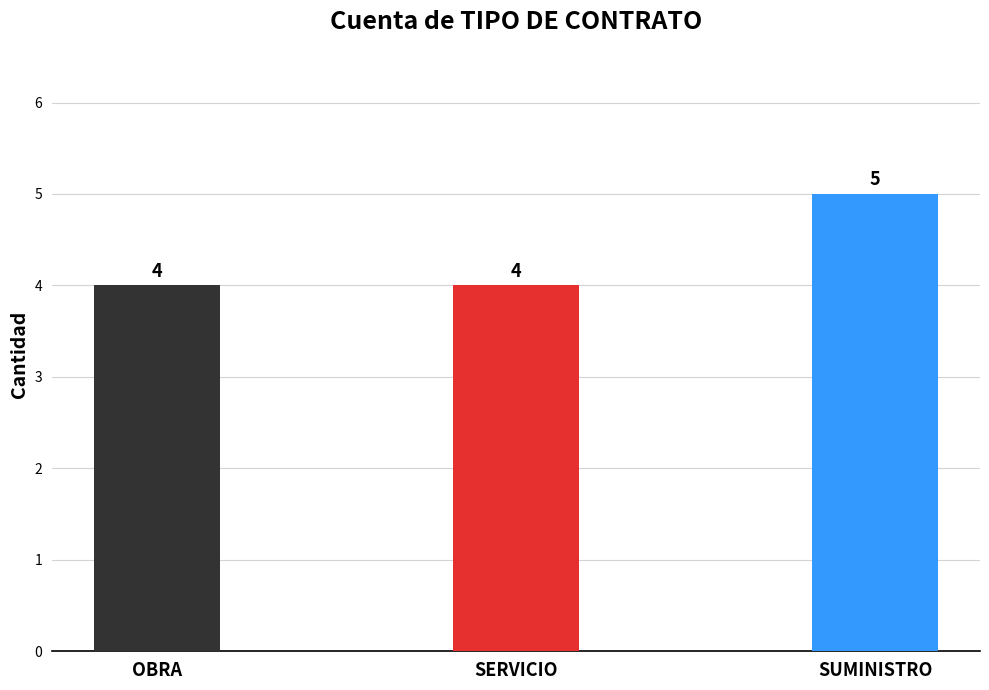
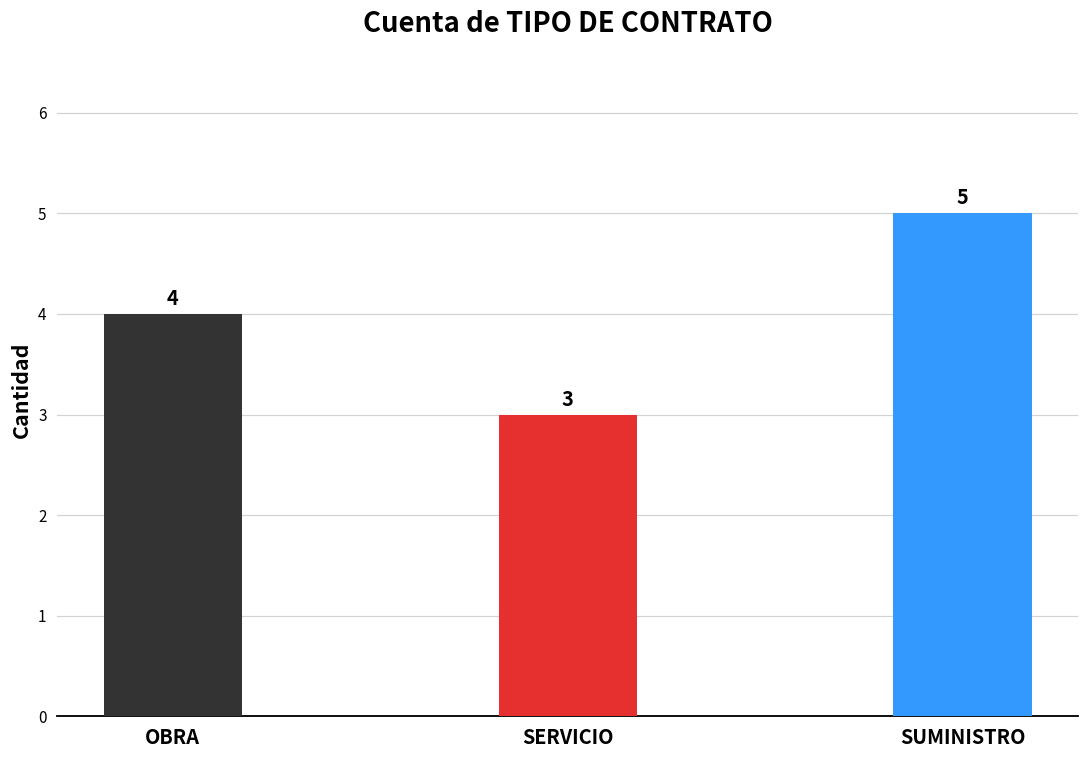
  {
    "OBRA": 4,
-   "SERVICIO": 4,
+   "SERVICIO": 3,
    "SUMINISTRO": 5
  }
